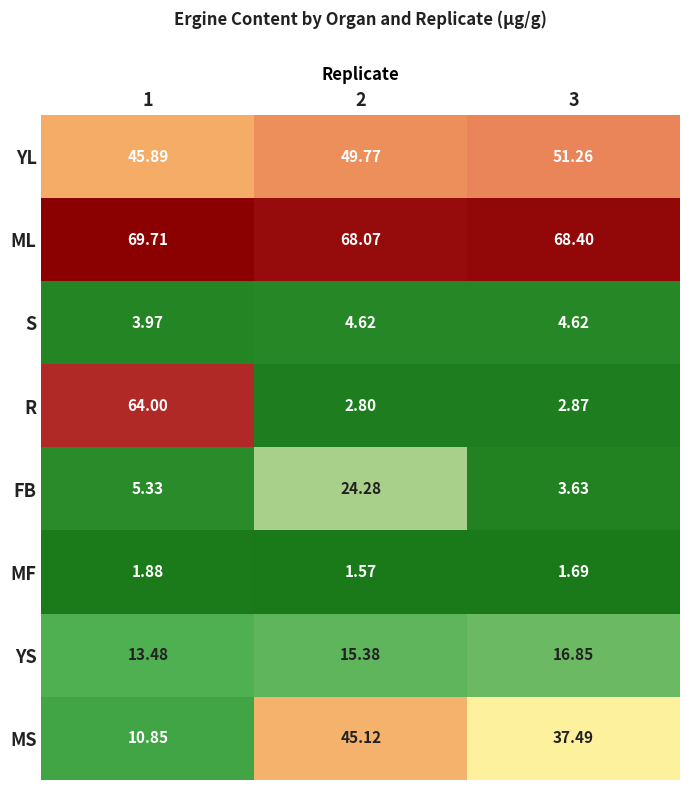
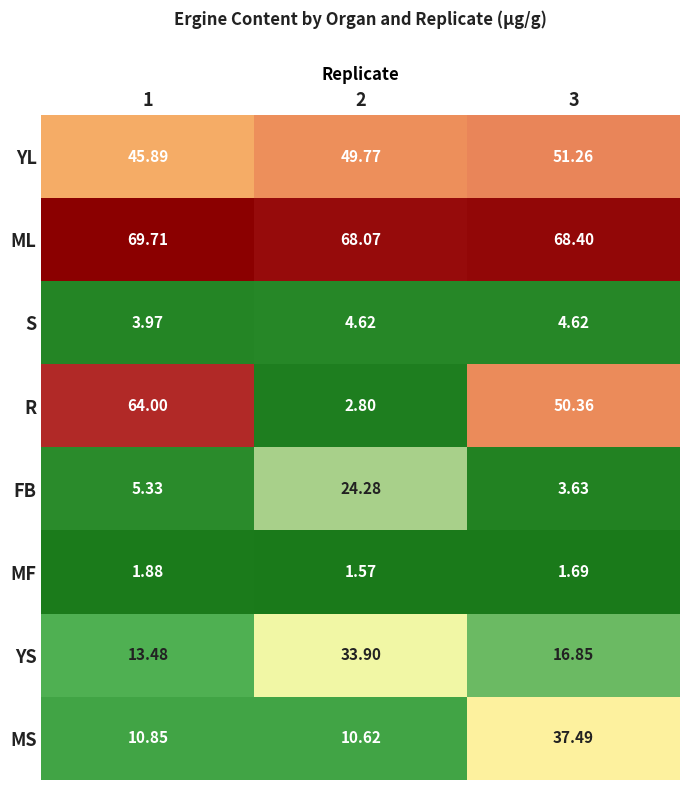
  {
    "YL": {
      "1": 45.89,
      "2": 49.77,
      "3": 51.26
    },
    "ML": {
      "1": 69.71,
      "2": 68.07,
      "3": 68.40
    },
    "S": {
      "1": 3.97,
      "2": 4.62,
      "3": 4.62
    },
    "R": {
      "1": 64.00,
      "2": 2.80,
-     "3": 2.87
+     "3": 50.36
    },
    "FB": {
      "1": 5.33,
      "2": 24.28,
      "3": 3.63
    },
    "MF": {
      "1": 1.88,
      "2": 1.57,
      "3": 1.69
    },
    "YS": {
      "1": 13.48,
-     "2": 15.38,
+     "2": 33.90,
      "3": 16.85
    },
    "MS": {
      "1": 10.85,
-     "2": 45.12,
+     "2": 10.62,
      "3": 37.49
    }
  }
